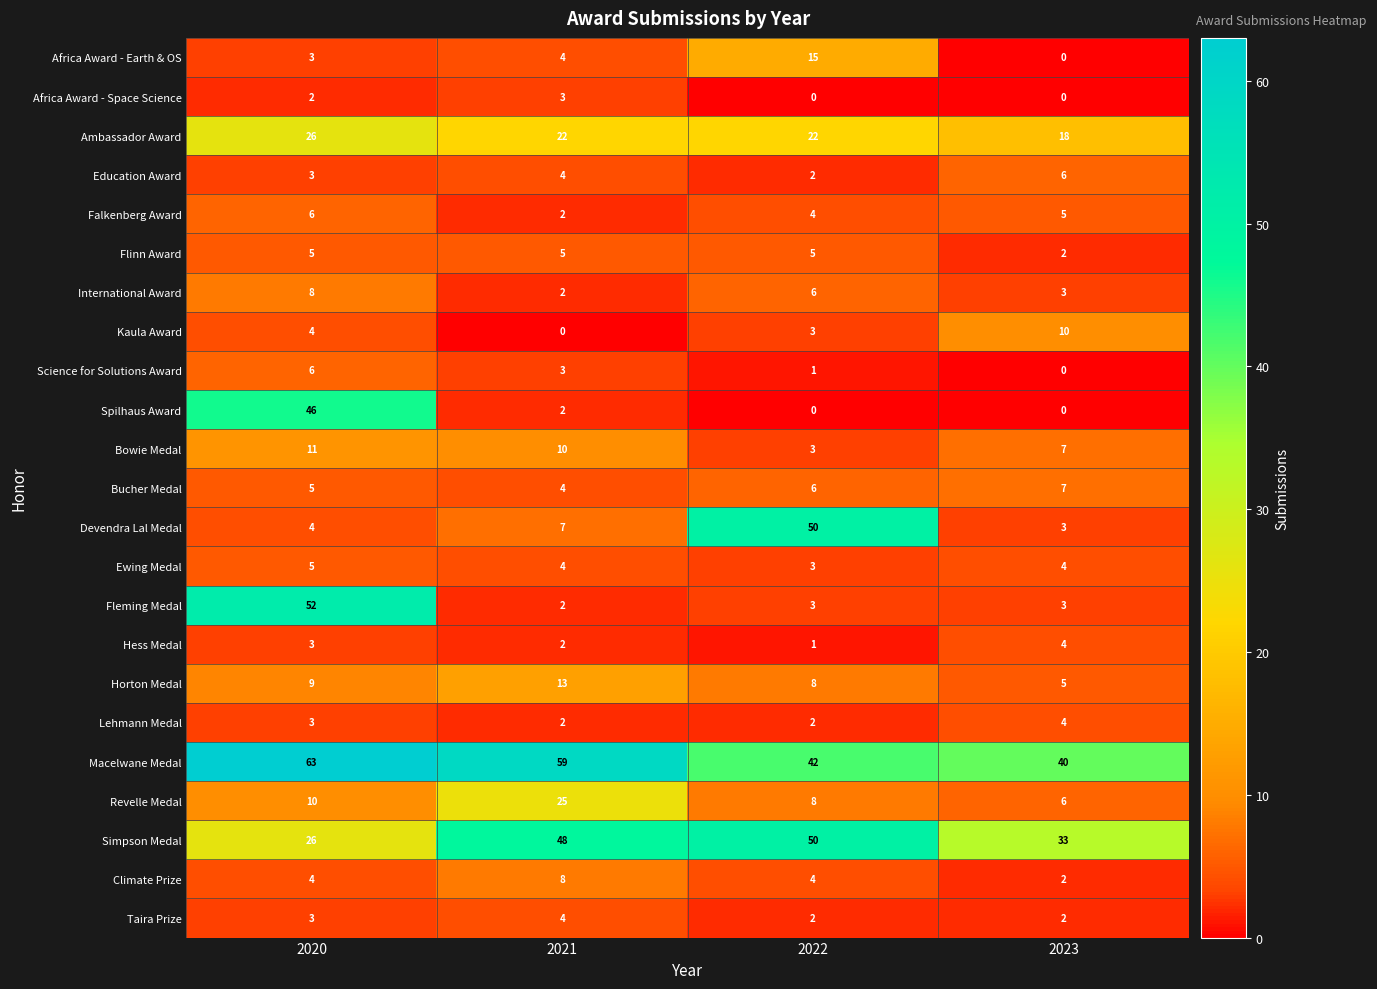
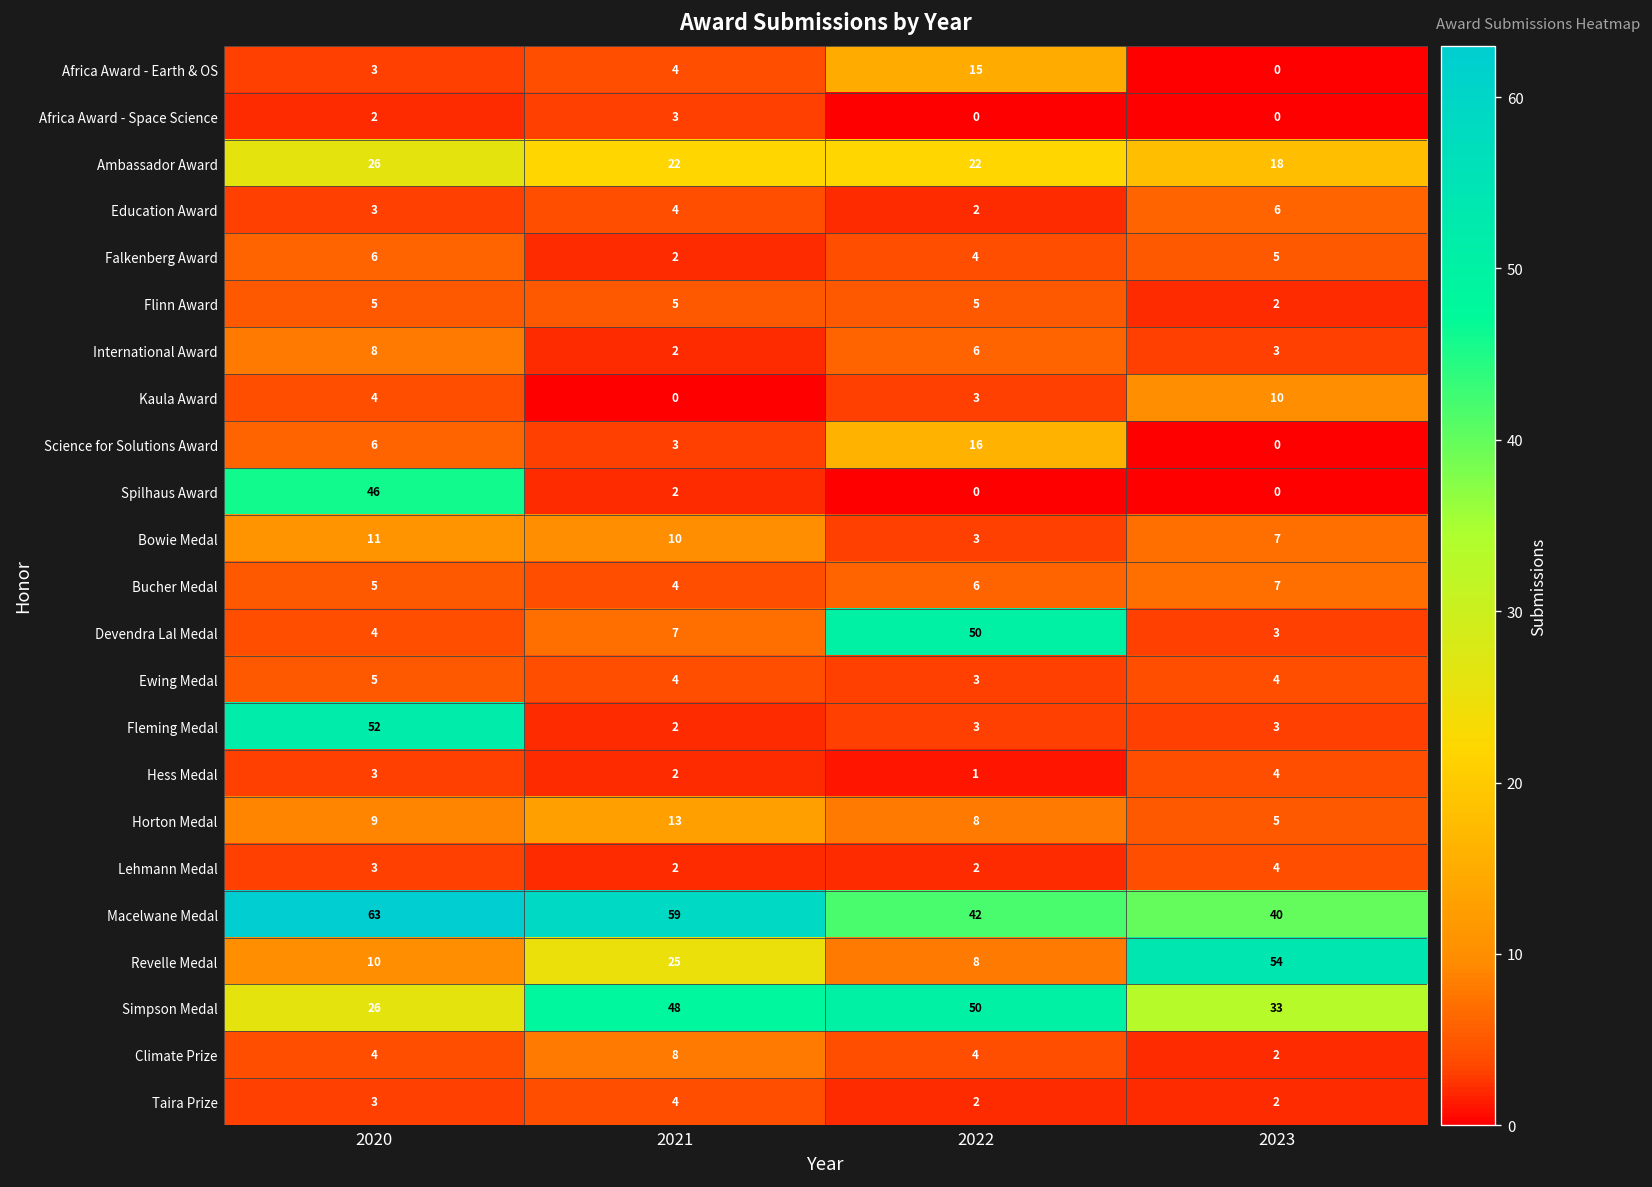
  {
    "Africa Award - Earth & OS": {
      "2020": 3,
      "2021": 4,
      "2022": 15,
      "2023": 0
    },
    "Africa Award - Space Science": {
      "2020": 2,
      "2021": 3,
      "2022": 0,
      "2023": 0
    },
    "Ambassador Award": {
      "2020": 26,
      "2021": 22,
      "2022": 22,
      "2023": 18
    },
    "Education Award": {
      "2020": 3,
      "2021": 4,
      "2022": 2,
      "2023": 6
    },
    "Falkenberg Award": {
      "2020": 6,
      "2021": 2,
      "2022": 4,
      "2023": 5
    },
    "Flinn Award": {
      "2020": 5,
      "2021": 5,
      "2022": 5,
      "2023": 2
    },
    "International Award": {
      "2020": 8,
      "2021": 2,
      "2022": 6,
      "2023": 3
    },
    "Kaula Award": {
      "2020": 4,
      "2021": 0,
      "2022": 3,
      "2023": 10
    },
    "Science for Solutions Award": {
      "2020": 6,
      "2021": 3,
-     "2022": 1,
+     "2022": 16,
      "2023": 0
    },
    "Spilhaus Award": {
      "2020": 46,
      "2021": 2,
      "2022": 0,
      "2023": 0
    },
    "Bowie Medal": {
      "2020": 11,
      "2021": 10,
      "2022": 3,
      "2023": 7
    },
    "Bucher Medal": {
      "2020": 5,
      "2021": 4,
      "2022": 6,
      "2023": 7
    },
    "Devendra Lal Medal": {
      "2020": 4,
      "2021": 7,
      "2022": 50,
      "2023": 3
    },
    "Ewing Medal": {
      "2020": 5,
      "2021": 4,
      "2022": 3,
      "2023": 4
    },
    "Fleming Medal": {
      "2020": 52,
      "2021": 2,
      "2022": 3,
      "2023": 3
    },
    "Hess Medal": {
      "2020": 3,
      "2021": 2,
      "2022": 1,
      "2023": 4
    },
    "Horton Medal": {
      "2020": 9,
      "2021": 13,
      "2022": 8,
      "2023": 5
    },
    "Lehmann Medal": {
      "2020": 3,
      "2021": 2,
      "2022": 2,
      "2023": 4
    },
    "Macelwane Medal": {
      "2020": 63,
      "2021": 59,
      "2022": 42,
      "2023": 40
    },
    "Revelle Medal": {
      "2020": 10,
      "2021": 25,
      "2022": 8,
-     "2023": 6
+     "2023": 54
    },
    "Simpson Medal": {
      "2020": 26,
      "2021": 48,
      "2022": 50,
      "2023": 33
    },
    "Climate Prize": {
      "2020": 4,
      "2021": 8,
      "2022": 4,
      "2023": 2
    },
    "Taira Prize": {
      "2020": 3,
      "2021": 4,
      "2022": 2,
      "2023": 2
    }
  }
